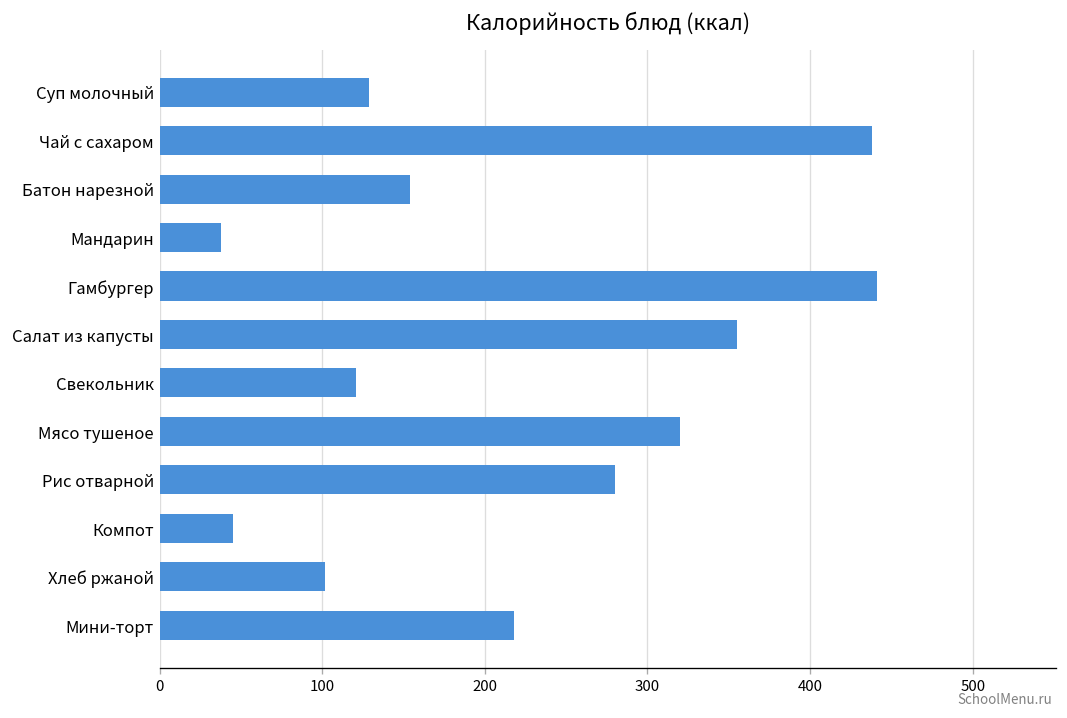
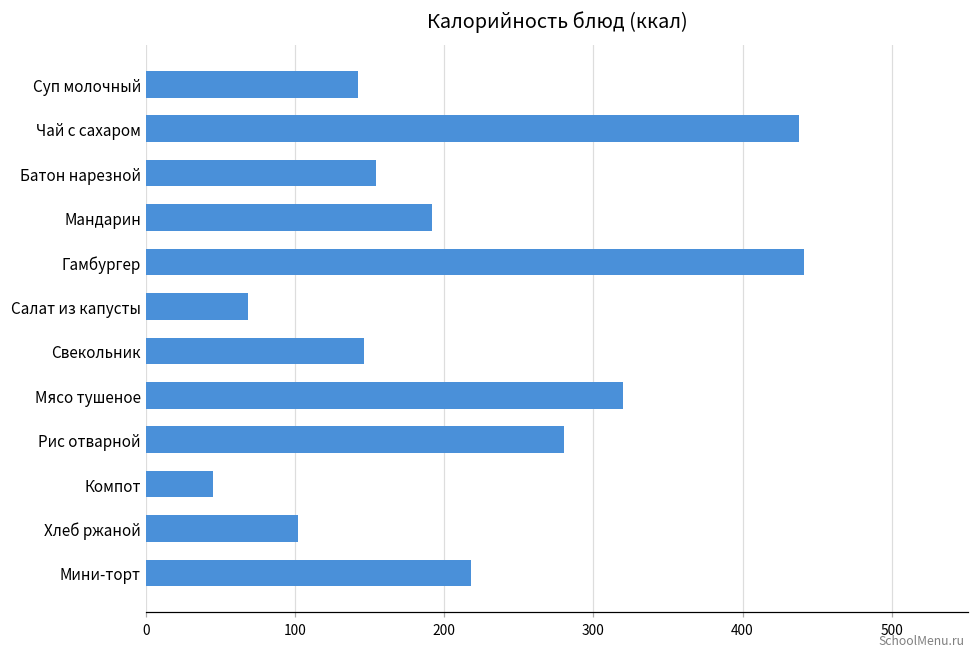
  {
-   "Суп молочный": 129,
+   "Суп молочный": 142,
    "Чай с сахаром": 438,
    "Батон нарезной": 154,
-   "Мандарин": 38,
+   "Мандарин": 192,
    "Гамбургер": 441,
-   "Салат из капусты": 355,
-   "Свекольник": 121,
+   "Салат из капусты": 68,
+   "Свекольник": 146,
    "Мясо тушеное": 320,
    "Рис отварной": 280,
    "Компот": 45,
    "Хлеб ржаной": 102,
    "Мини-торт": 218
  }
